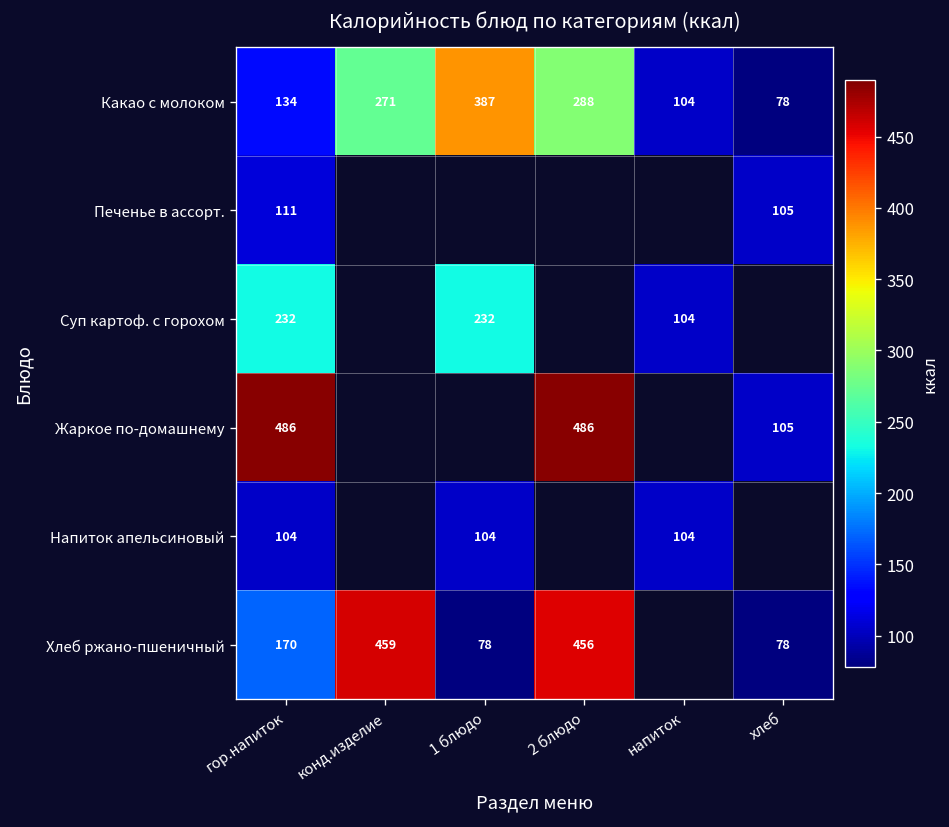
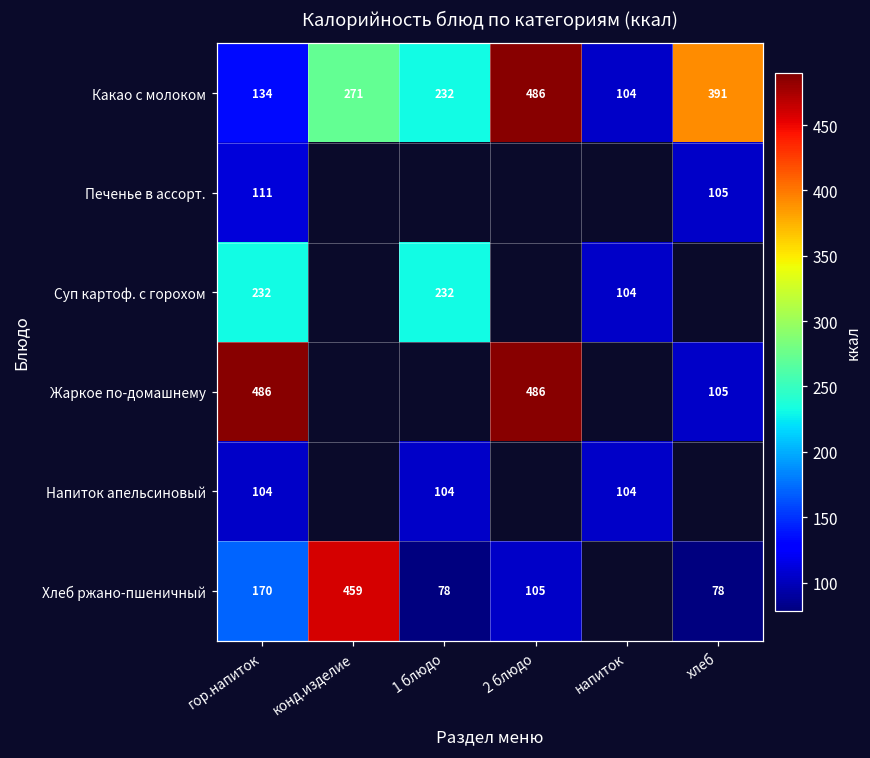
  {
    "Какао с молоком": {
      "гор.напиток": 134,
      "конд.изделие": 271,
-     "1 блюдо": 387,
-     "2 блюдо": 288,
+     "1 блюдо": 232,
+     "2 блюдо": 486,
      "напиток": 104,
-     "хлеб": 78
+     "хлеб": 391
    },
    "Печенье в ассорт.": {
      "гор.напиток": 111,
      "хлеб": 105
    },
    "Суп картоф. с горохом": {
      "гор.напиток": 232,
      "1 блюдо": 232,
      "напиток": 104
    },
    "Жаркое по-домашнему": {
      "гор.напиток": 486,
      "2 блюдо": 486,
      "хлеб": 105
    },
    "Напиток апельсиновый": {
      "гор.напиток": 104,
      "1 блюдо": 104,
      "напиток": 104
    },
    "Хлеб ржано-пшеничный": {
      "гор.напиток": 170,
      "конд.изделие": 459,
      "1 блюдо": 78,
-     "2 блюдо": 456,
+     "2 блюдо": 105,
      "хлеб": 78
    }
  }
